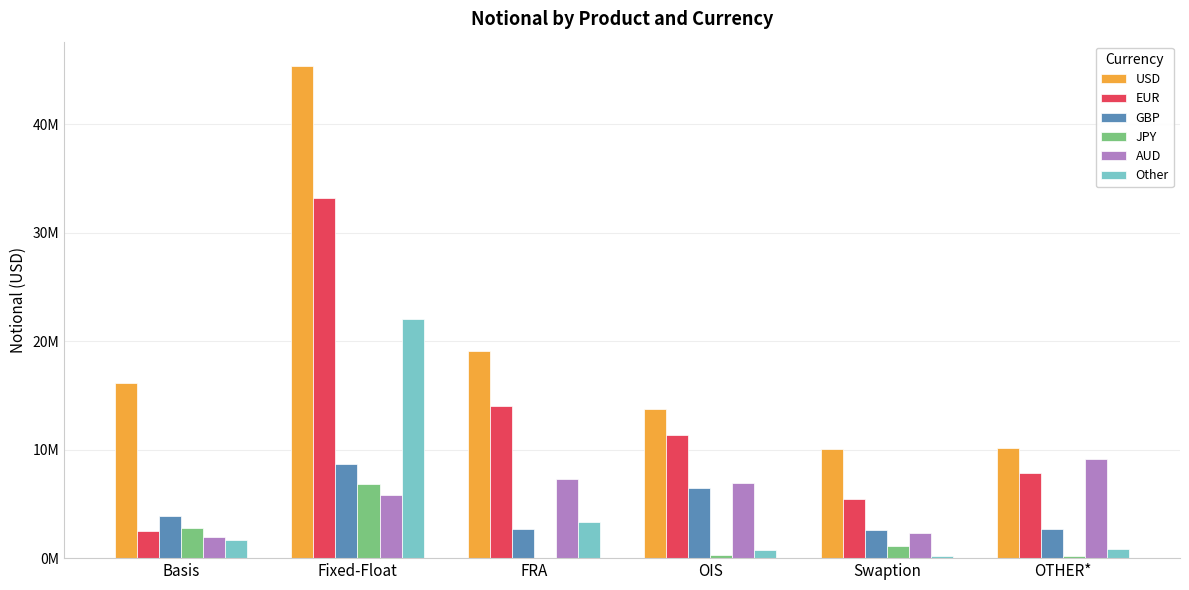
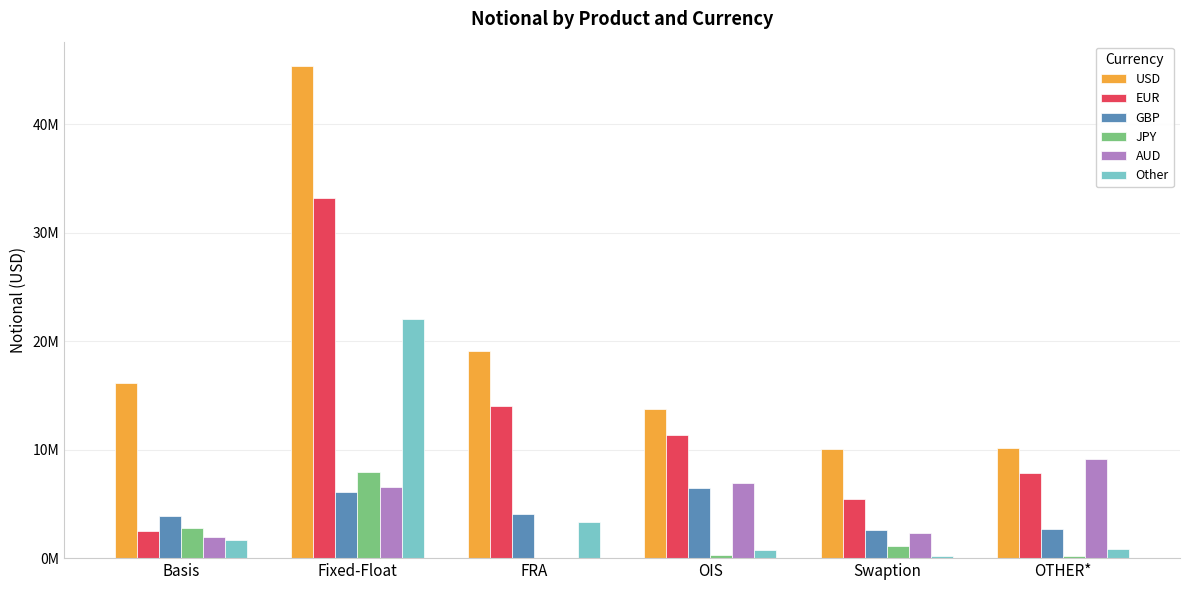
  {
    "USD": {
      "Basis": 16100000,
      "Fixed-Float": 45300000,
      "FRA": 19100000,
      "OIS": 13800000,
      "Swaption": 10100000,
      "OTHER*": 10100000
    },
    "EUR": {
      "Basis": 2500000,
      "Fixed-Float": 33200000,
      "FRA": 14000000,
      "OIS": 11400000,
      "Swaption": 5400000,
      "OTHER*": 7800000
    },
    "GBP": {
      "Basis": 3900000,
-     "Fixed-Float": 8700000,
-     "FRA": 2700000,
+     "Fixed-Float": 6100000,
+     "FRA": 4100000,
      "OIS": 6500000,
      "Swaption": 2600000,
      "OTHER*": 2700000
    },
    "JPY": {
      "Basis": 2800000,
-     "Fixed-Float": 6800000,
+     "Fixed-Float": 8000000,
      "OIS": 300000,
      "Swaption": 1100000
    },
    "AUD": {
      "Basis": 1900000,
-     "Fixed-Float": 5800000,
-     "FRA": 7300000,
+     "Fixed-Float": 6600000,
+     "FRA": 0,
      "OIS": 6900000,
      "Swaption": 2300000,
      "OTHER*": 9200000
    },
    "Other": {
      "Basis": 1600000,
      "Fixed-Float": 22000000,
      "FRA": 3300000,
      "OIS": 700000,
      "OTHER*": 800000
    }
  }
